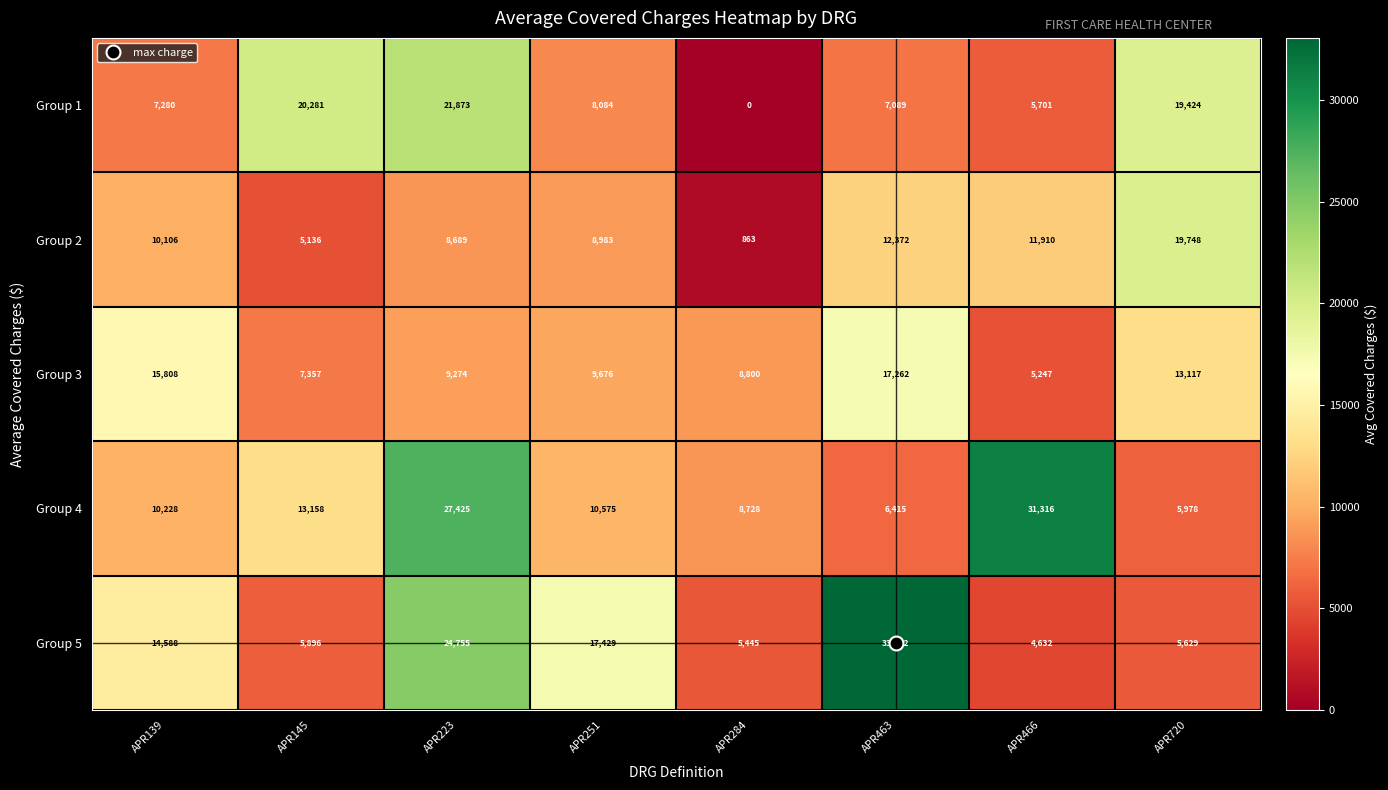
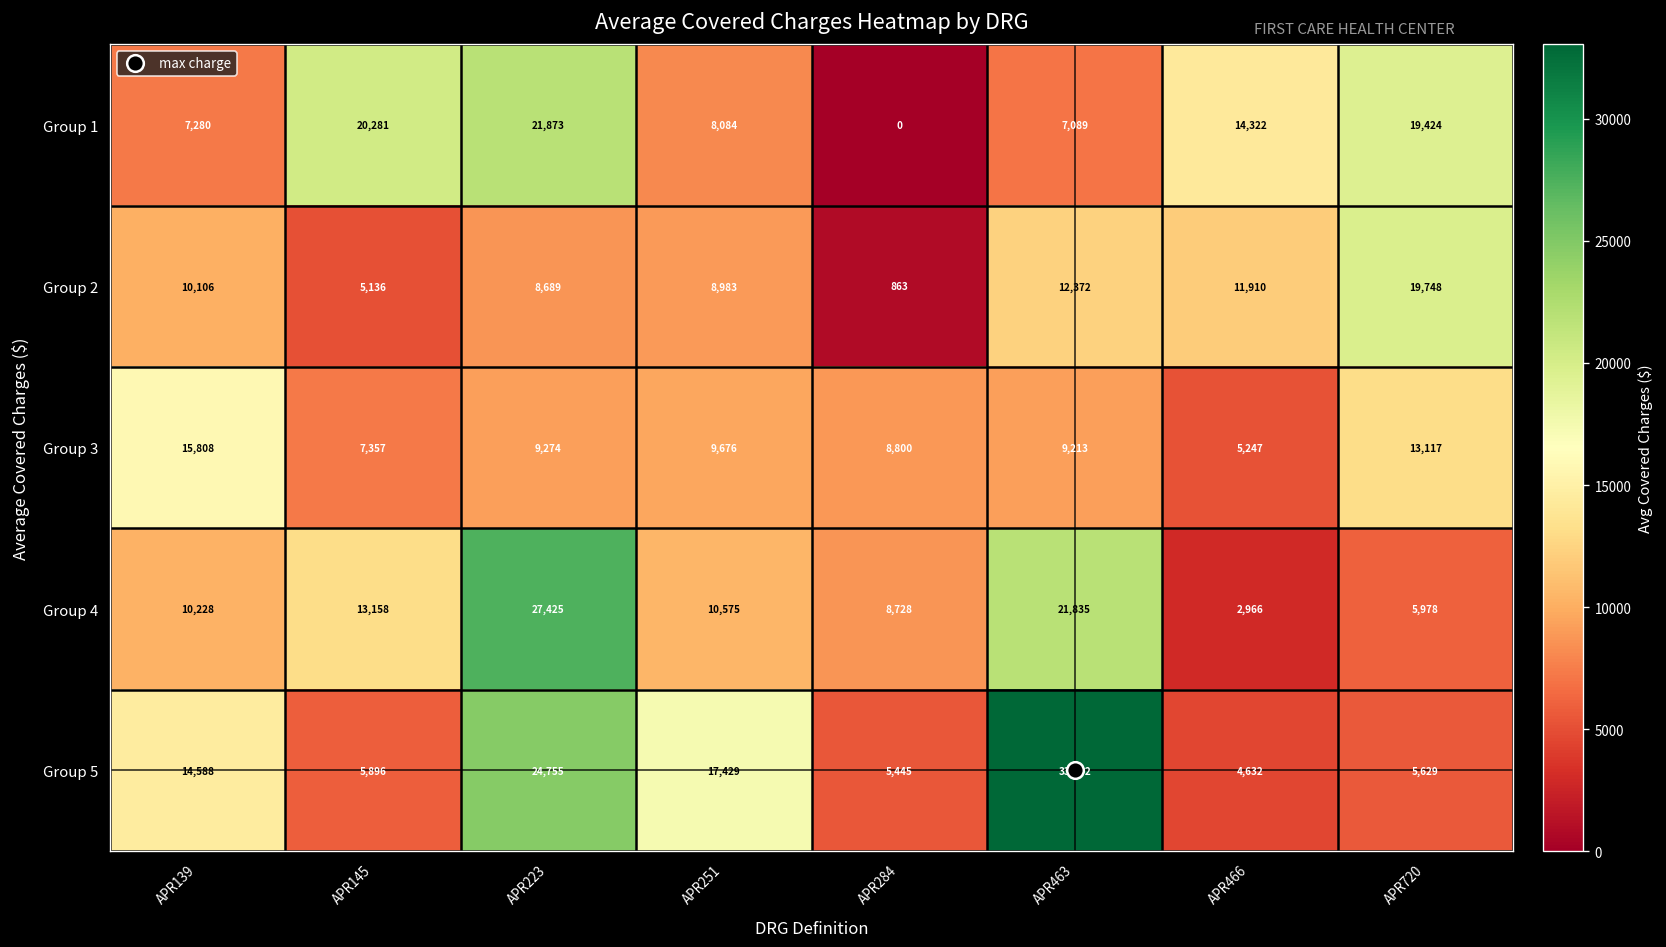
  {
    "Group 1": {
      "APR139": "7,280",
      "APR145": "20,281",
      "APR223": "21,873",
      "APR251": "8,084",
      "APR284": "0",
      "APR463": "7,089",
-     "APR466": "5,701",
+     "APR466": "14,322",
      "APR720": "19,424"
    },
    "Group 2": {
      "APR139": "10,106",
      "APR145": "5,136",
      "APR223": "8,689",
      "APR251": "8,983",
      "APR284": "863",
      "APR463": "12,372",
      "APR466": "11,910",
      "APR720": "19,748"
    },
    "Group 3": {
      "APR139": "15,808",
      "APR145": "7,357",
      "APR223": "9,274",
      "APR251": "9,676",
      "APR284": "8,800",
-     "APR463": "17,262",
+     "APR463": "9,213",
      "APR466": "5,247",
      "APR720": "13,117"
    },
    "Group 4": {
      "APR139": "10,228",
      "APR145": "13,158",
      "APR223": "27,425",
      "APR251": "10,575",
      "APR284": "8,728",
-     "APR463": "6,415",
-     "APR466": "31,316",
+     "APR463": "21,835",
+     "APR466": "2,966",
      "APR720": "5,978"
    },
    "Group 5": {
      "APR139": "14,588",
      "APR145": "5,896",
      "APR223": "24,755",
      "APR251": "17,429",
      "APR284": "5,445",
      "APR466": "4,632",
      "APR720": "5,629"
    }
  }
